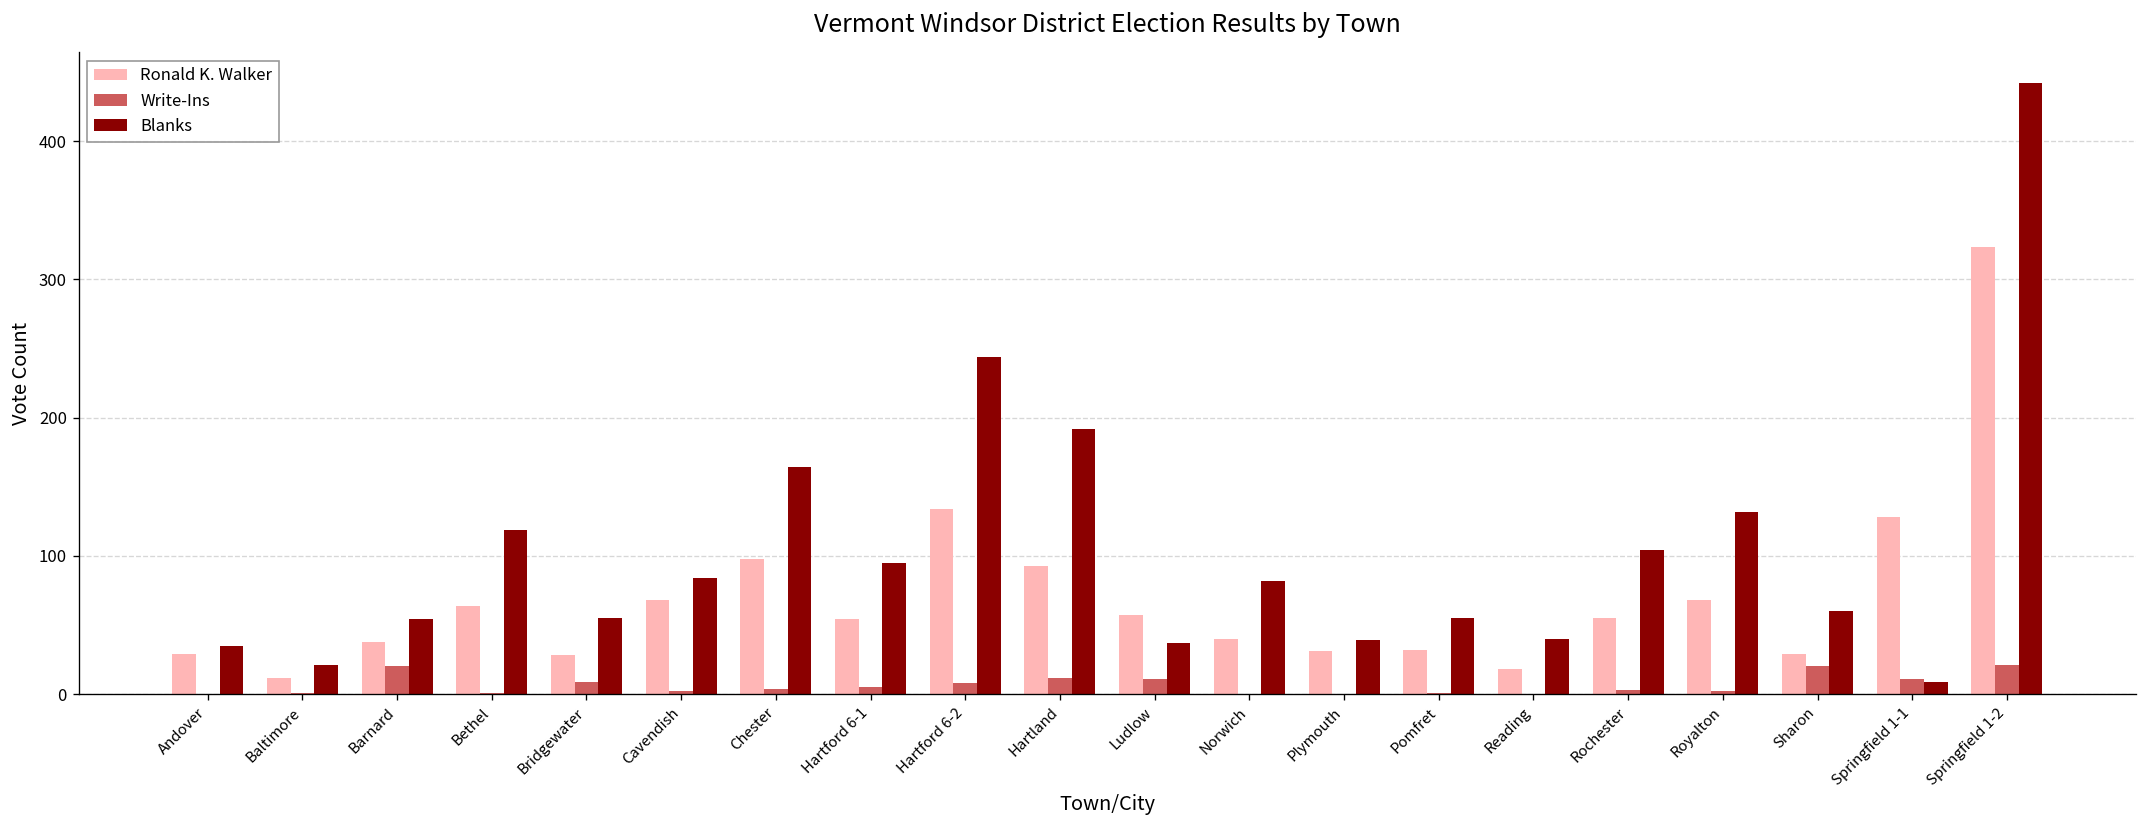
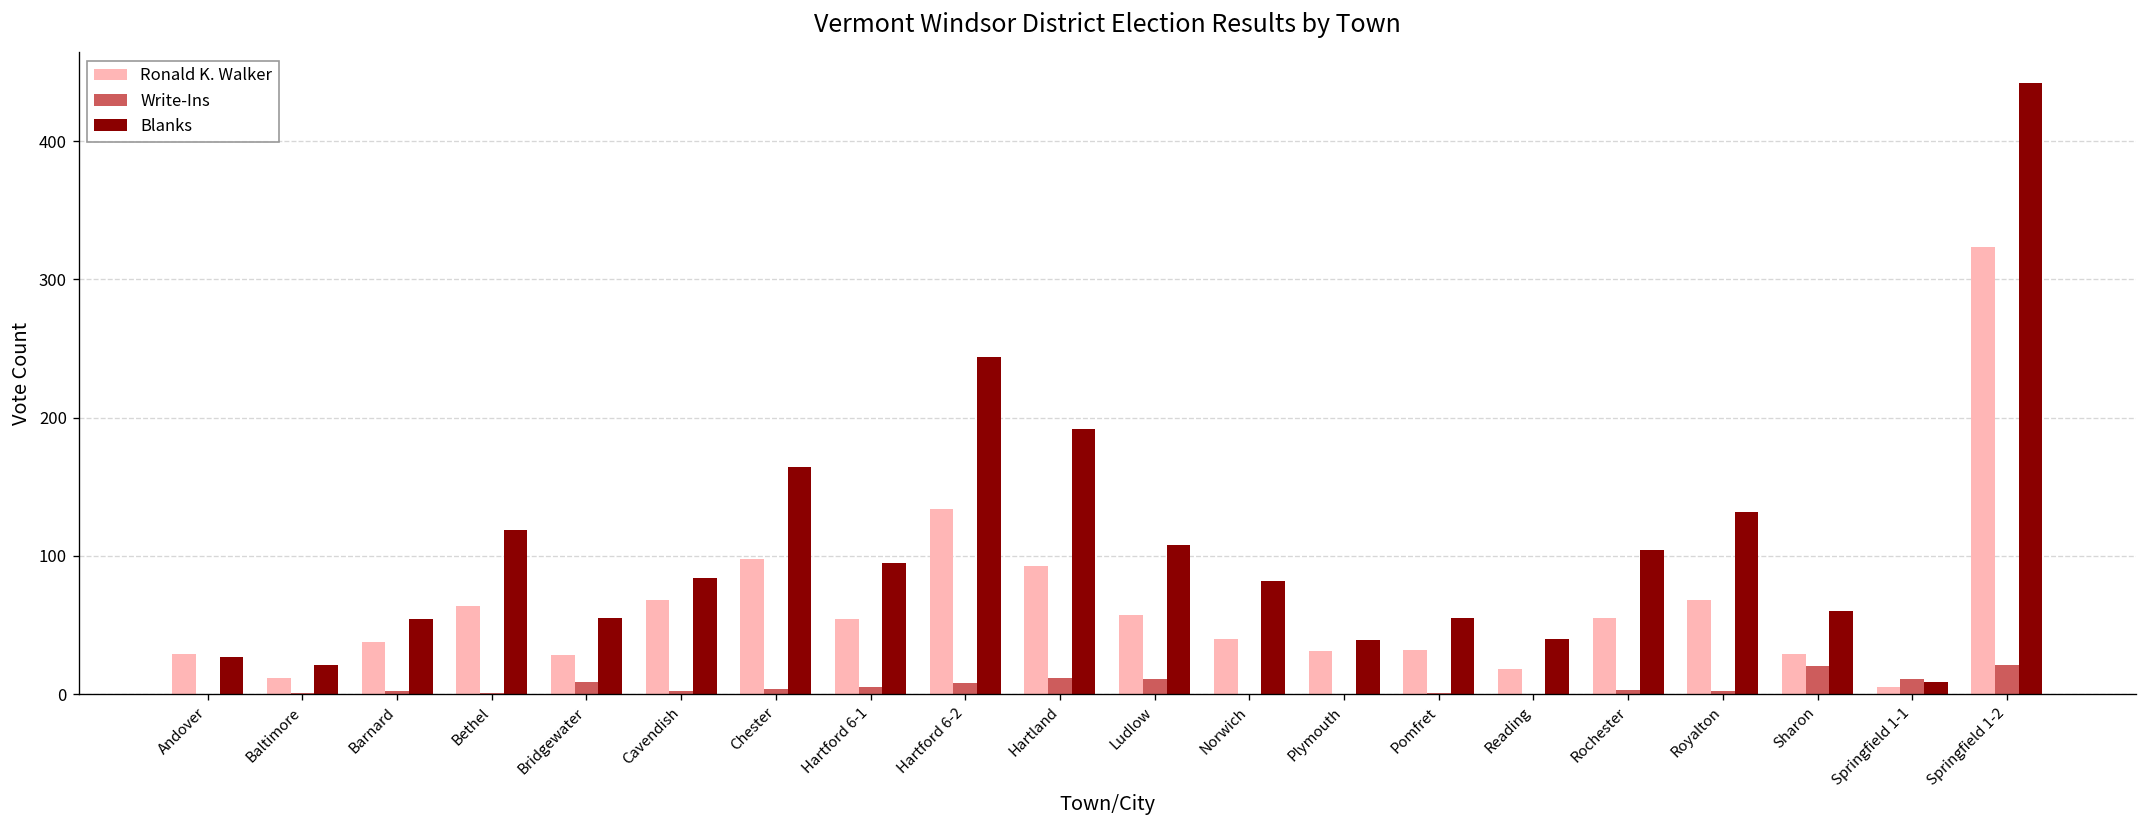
  {
    "Ronald K. Walker": {
      "Andover": 29,
      "Baltimore": 12,
      "Barnard": 38,
      "Bethel": 64,
      "Bridgewater": 28,
      "Cavendish": 68,
      "Chester": 98,
      "Hartford 6-1": 54,
      "Hartford 6-2": 134,
      "Hartland": 93,
      "Ludlow": 57,
      "Norwich": 40,
      "Plymouth": 31,
      "Pomfret": 32,
      "Reading": 18,
      "Rochester": 55,
      "Royalton": 68,
      "Sharon": 29,
-     "Springfield 1-1": 128,
+     "Springfield 1-1": 5,
      "Springfield 1-2": 323
    },
    "Write-Ins": {
      "Andover": 0,
-     "Barnard": 20,
+     "Barnard": 2,
      "Bridgewater": 9,
      "Chester": 4,
      "Hartford 6-1": 5,
      "Hartford 6-2": 8,
      "Hartland": 12,
      "Ludlow": 11,
      "Norwich": 0,
      "Plymouth": 0,
      "Reading": 0,
      "Rochester": 3,
      "Sharon": 20,
      "Springfield 1-1": 11,
      "Springfield 1-2": 21
    },
    "Blanks": {
-     "Andover": 35,
+     "Andover": 27,
      "Baltimore": 21,
      "Barnard": 54,
      "Bethel": 119,
      "Bridgewater": 55,
      "Cavendish": 84,
      "Chester": 164,
      "Hartford 6-1": 95,
      "Hartford 6-2": 244,
      "Hartland": 192,
-     "Ludlow": 37,
+     "Ludlow": 108,
      "Norwich": 82,
      "Plymouth": 39,
      "Pomfret": 55,
      "Reading": 40,
      "Rochester": 104,
      "Royalton": 132,
      "Sharon": 60,
      "Springfield 1-1": 9,
      "Springfield 1-2": 442
    }
  }
